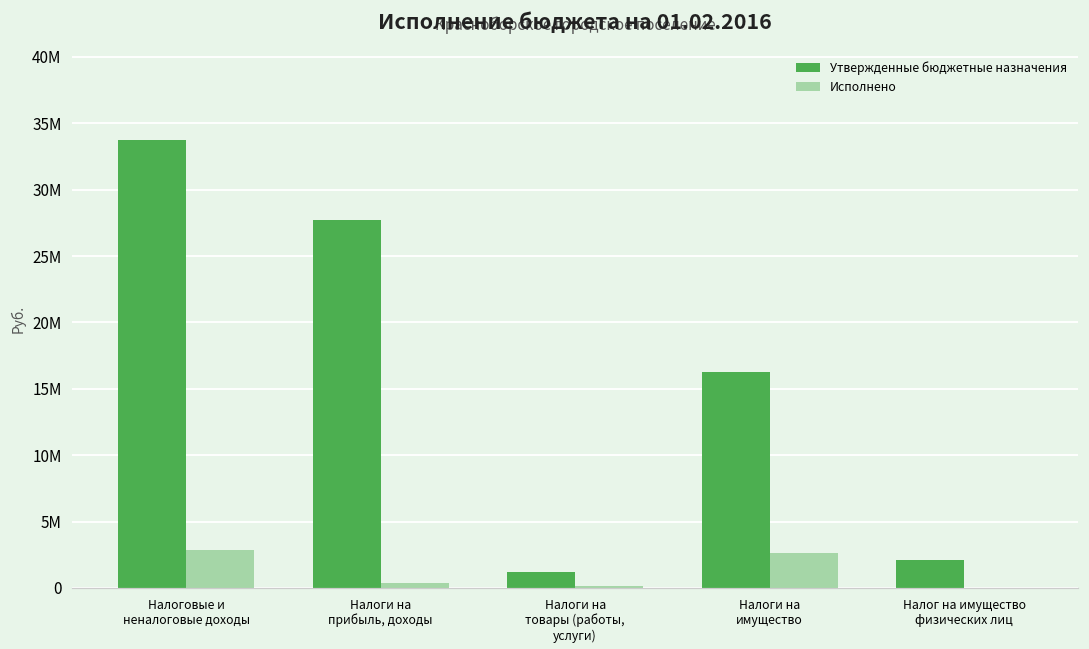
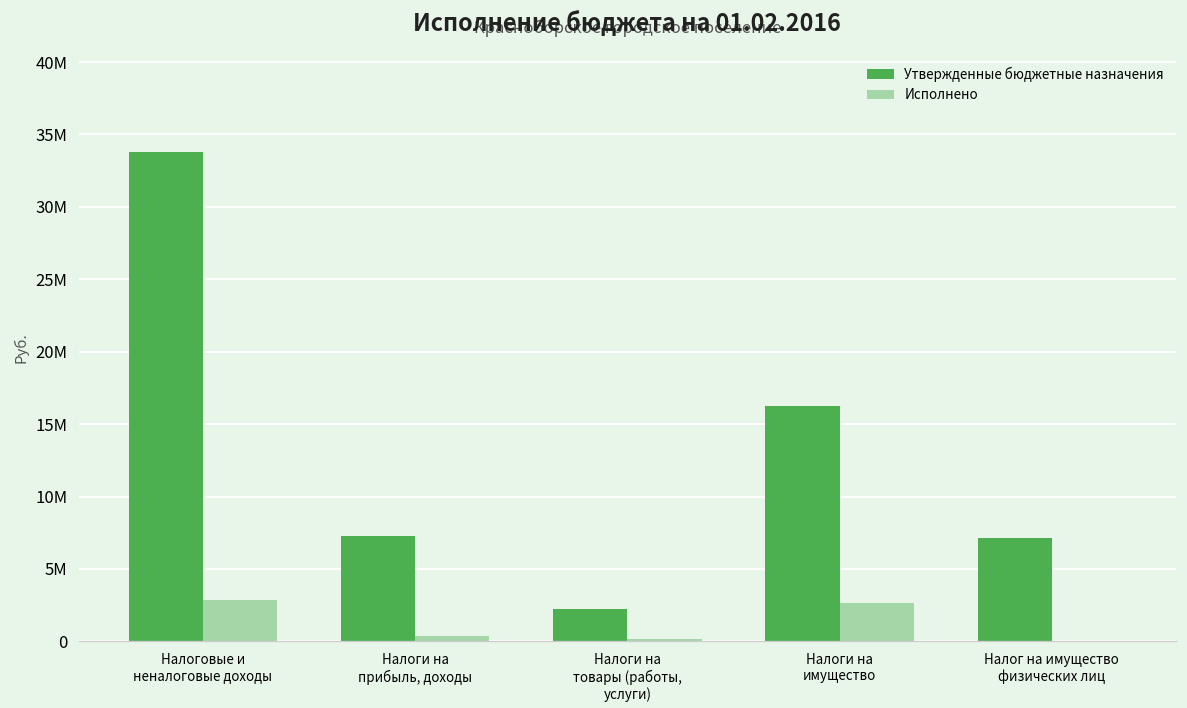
  {
    "Утвержденные бюджетные назначения": {
      "Налоговые и неналоговые доходы": 33800000,
-     "Налоги на прибыль, доходы": 27700000,
-     "Налоги на товары (работы, услуги)": 1200000,
+     "Налоги на прибыль, доходы": 7300000,
+     "Налоги на товары (работы, услуги)": 2200000,
      "Налоги на имущество": 16200000,
-     "Налог на имущество физических лиц": 2100000
+     "Налог на имущество физических лиц": 7100000
    },
    "Исполнено": {
      "Налоговые и неналоговые доходы": 2800000,
      "Налоги на прибыль, доходы": 400000,
      "Налоги на имущество": 2700000
    }
  }
